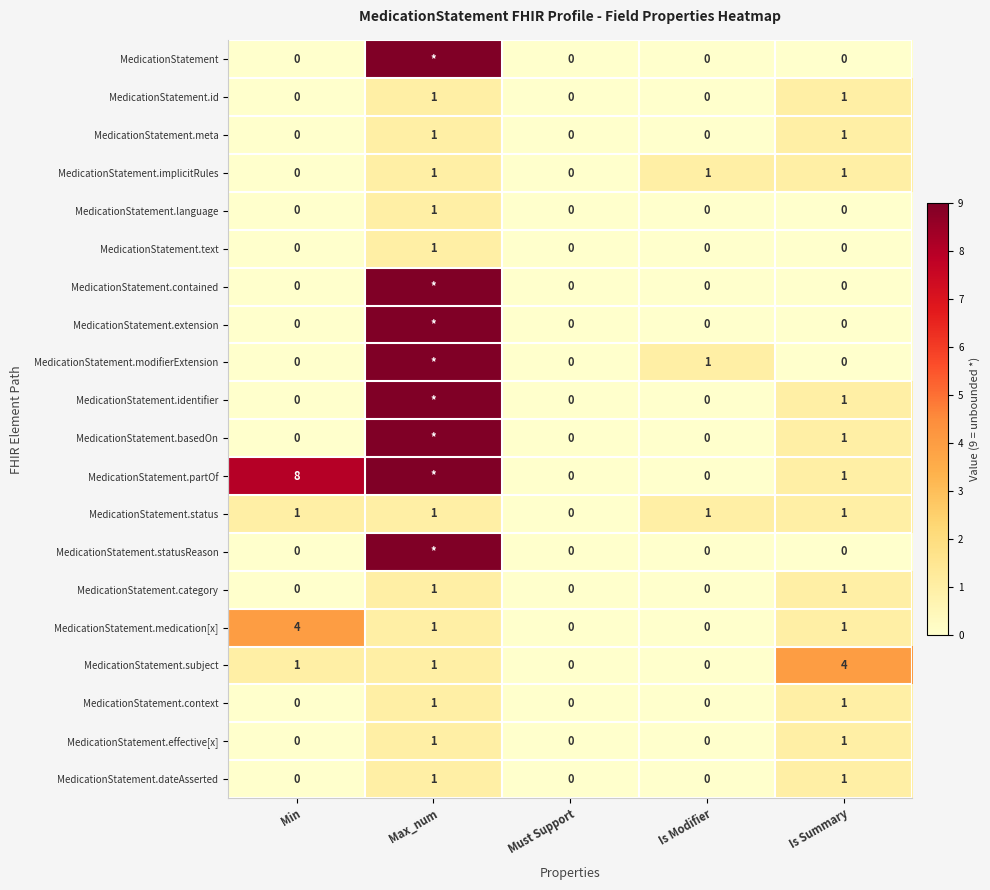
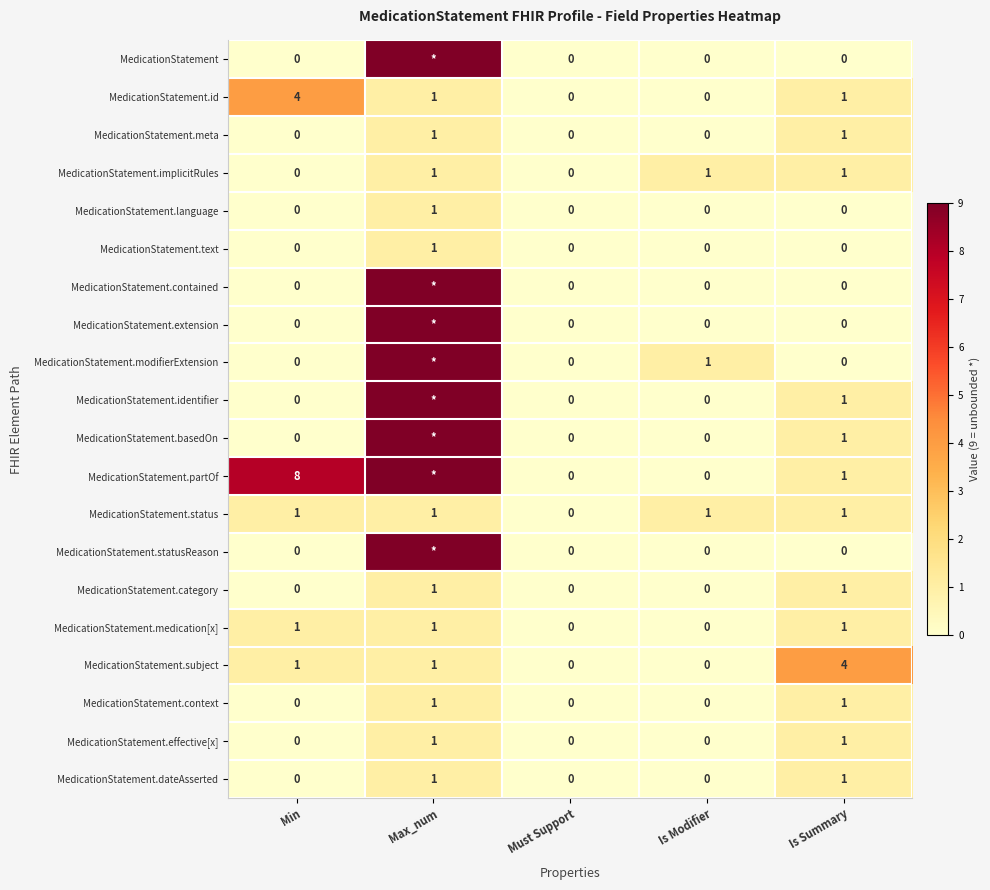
  {
    "MedicationStatement": {
      "Min": 0,
      "Must Support": 0,
      "Is Modifier": 0,
      "Is Summary": 0
    },
    "MedicationStatement.id": {
-     "Min": 0,
+     "Min": 4,
      "Max_num": 1,
      "Must Support": 0,
      "Is Modifier": 0,
      "Is Summary": 1
    },
    "MedicationStatement.meta": {
      "Min": 0,
      "Max_num": 1,
      "Must Support": 0,
      "Is Modifier": 0,
      "Is Summary": 1
    },
    "MedicationStatement.implicitRules": {
      "Min": 0,
      "Max_num": 1,
      "Must Support": 0,
      "Is Modifier": 1,
      "Is Summary": 1
    },
    "MedicationStatement.language": {
      "Min": 0,
      "Max_num": 1,
      "Must Support": 0,
      "Is Modifier": 0,
      "Is Summary": 0
    },
    "MedicationStatement.text": {
      "Min": 0,
      "Max_num": 1,
      "Must Support": 0,
      "Is Modifier": 0,
      "Is Summary": 0
    },
    "MedicationStatement.contained": {
      "Min": 0,
      "Must Support": 0,
      "Is Modifier": 0,
      "Is Summary": 0
    },
    "MedicationStatement.extension": {
      "Min": 0,
      "Must Support": 0,
      "Is Modifier": 0,
      "Is Summary": 0
    },
    "MedicationStatement.modifierExtension": {
      "Min": 0,
      "Must Support": 0,
      "Is Modifier": 1,
      "Is Summary": 0
    },
    "MedicationStatement.identifier": {
      "Min": 0,
      "Must Support": 0,
      "Is Modifier": 0,
      "Is Summary": 1
    },
    "MedicationStatement.basedOn": {
      "Min": 0,
      "Must Support": 0,
      "Is Modifier": 0,
      "Is Summary": 1
    },
    "MedicationStatement.partOf": {
      "Min": 8,
      "Must Support": 0,
      "Is Modifier": 0,
      "Is Summary": 1
    },
    "MedicationStatement.status": {
      "Min": 1,
      "Max_num": 1,
      "Must Support": 0,
      "Is Modifier": 1,
      "Is Summary": 1
    },
    "MedicationStatement.statusReason": {
      "Min": 0,
      "Must Support": 0,
      "Is Modifier": 0,
      "Is Summary": 0
    },
    "MedicationStatement.category": {
      "Min": 0,
      "Max_num": 1,
      "Must Support": 0,
      "Is Modifier": 0,
      "Is Summary": 1
    },
    "MedicationStatement.medication[x]": {
-     "Min": 4,
+     "Min": 1,
      "Max_num": 1,
      "Must Support": 0,
      "Is Modifier": 0,
      "Is Summary": 1
    },
    "MedicationStatement.subject": {
      "Min": 1,
      "Max_num": 1,
      "Must Support": 0,
      "Is Modifier": 0,
      "Is Summary": 4
    },
    "MedicationStatement.context": {
      "Min": 0,
      "Max_num": 1,
      "Must Support": 0,
      "Is Modifier": 0,
      "Is Summary": 1
    },
    "MedicationStatement.effective[x]": {
      "Min": 0,
      "Max_num": 1,
      "Must Support": 0,
      "Is Modifier": 0,
      "Is Summary": 1
    },
    "MedicationStatement.dateAsserted": {
      "Min": 0,
      "Max_num": 1,
      "Must Support": 0,
      "Is Modifier": 0,
      "Is Summary": 1
    }
  }
